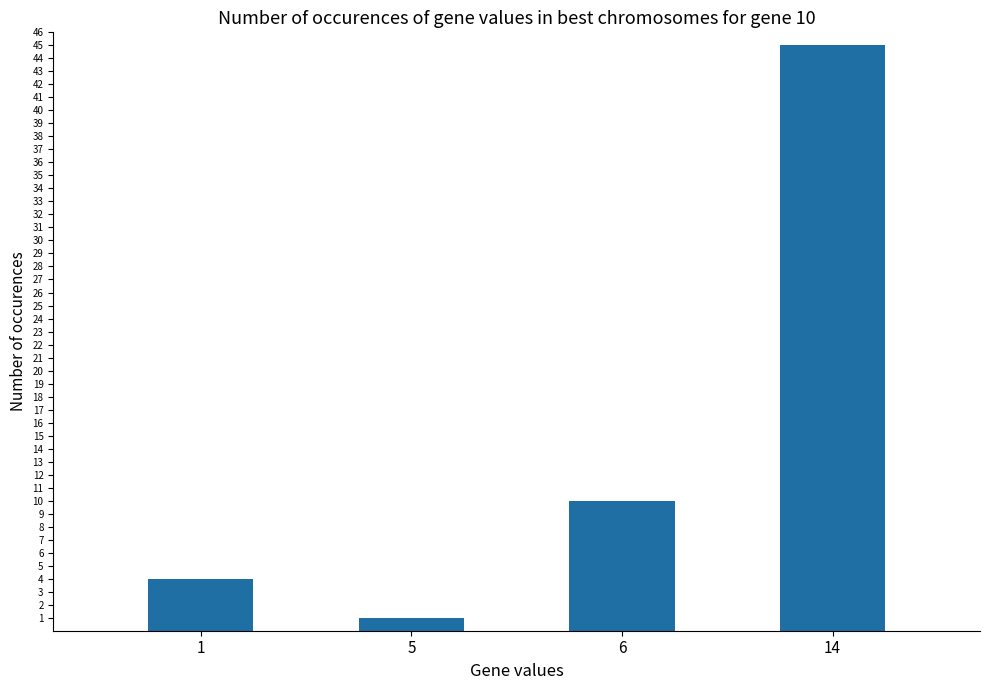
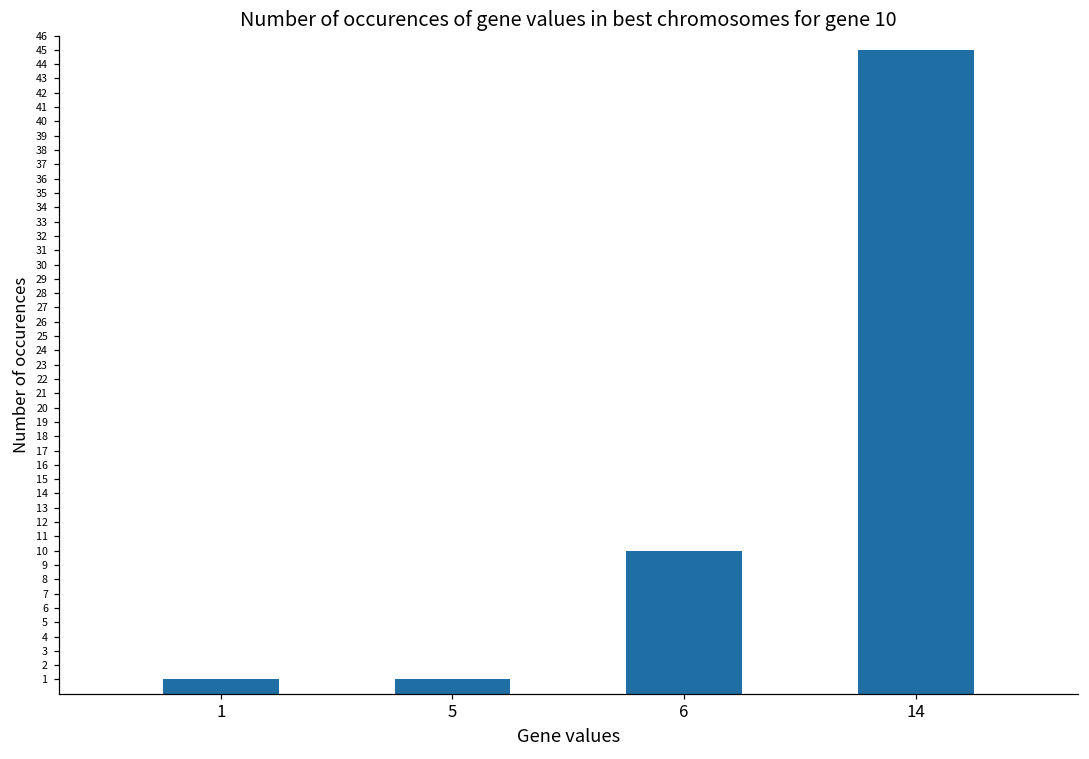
  {
-   "1": 4,
+   "1": 1,
    "5": 1,
    "6": 10,
    "14": 45
  }
